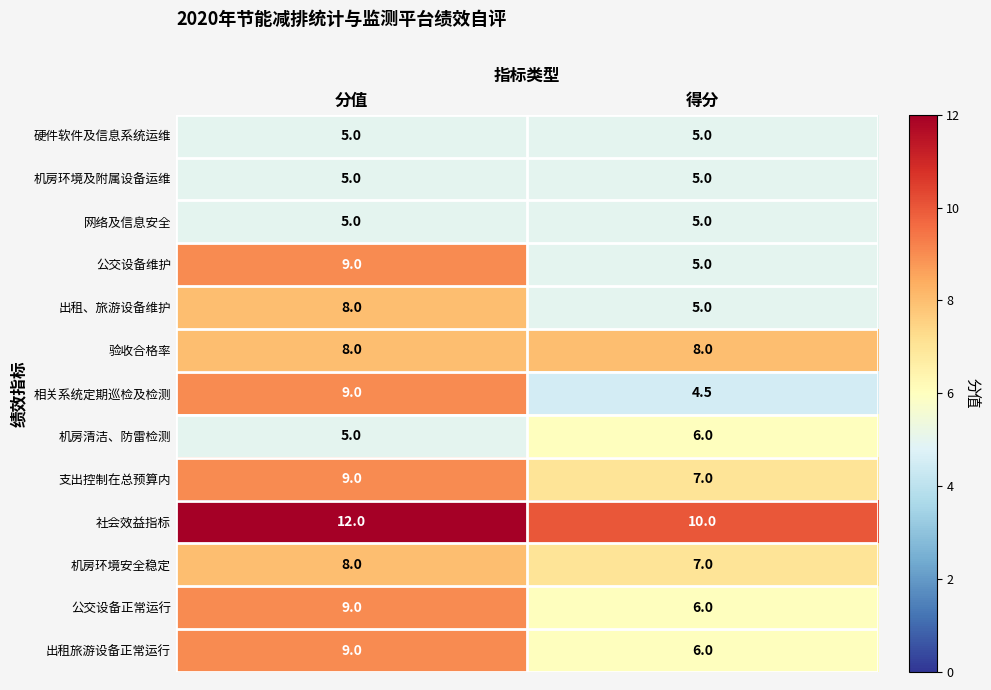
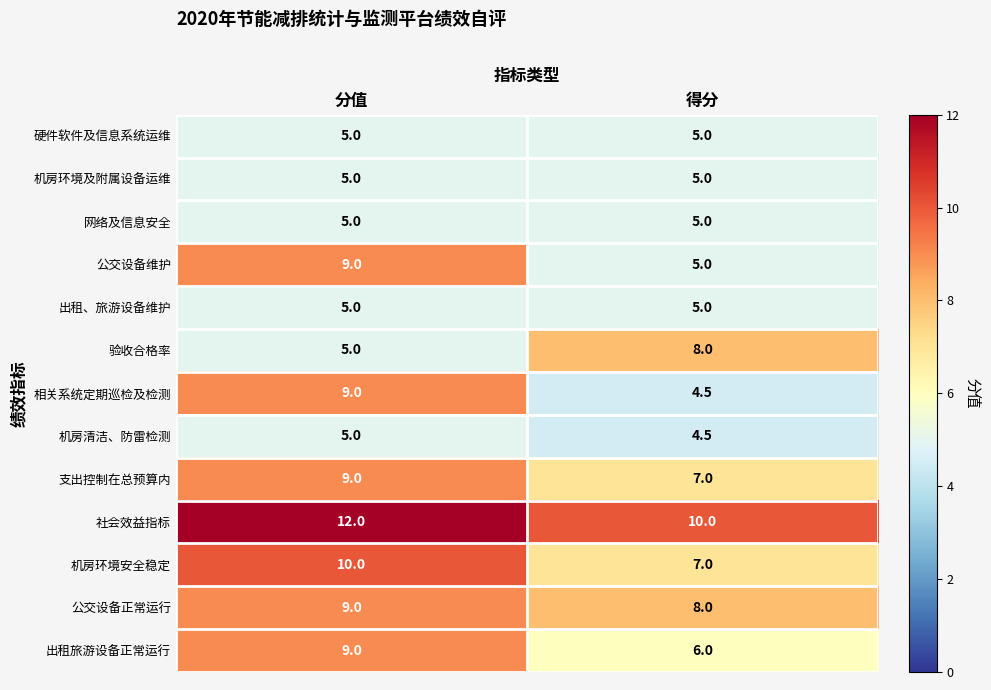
  {
    "硬件软件及信息系统运维": {
      "分值": 5.0,
      "得分": 5.0
    },
    "机房环境及附属设备运维": {
      "分值": 5.0,
      "得分": 5.0
    },
    "网络及信息安全": {
      "分值": 5.0,
      "得分": 5.0
    },
    "公交设备维护": {
      "分值": 9.0,
      "得分": 5.0
    },
    "出租、旅游设备维护": {
-     "分值": 8.0,
+     "分值": 5.0,
      "得分": 5.0
    },
    "验收合格率": {
-     "分值": 8.0,
+     "分值": 5.0,
      "得分": 8.0
    },
    "相关系统定期巡检及检测": {
      "分值": 9.0,
      "得分": 4.5
    },
    "机房清洁、防雷检测": {
      "分值": 5.0,
-     "得分": 6.0
+     "得分": 4.5
    },
    "支出控制在总预算内": {
      "分值": 9.0,
      "得分": 7.0
    },
    "社会效益指标": {
      "分值": 12.0,
      "得分": 10.0
    },
    "机房环境安全稳定": {
-     "分值": 8.0,
+     "分值": 10.0,
      "得分": 7.0
    },
    "公交设备正常运行": {
      "分值": 9.0,
-     "得分": 6.0
+     "得分": 8.0
    },
    "出租旅游设备正常运行": {
      "分值": 9.0,
      "得分": 6.0
    }
  }
